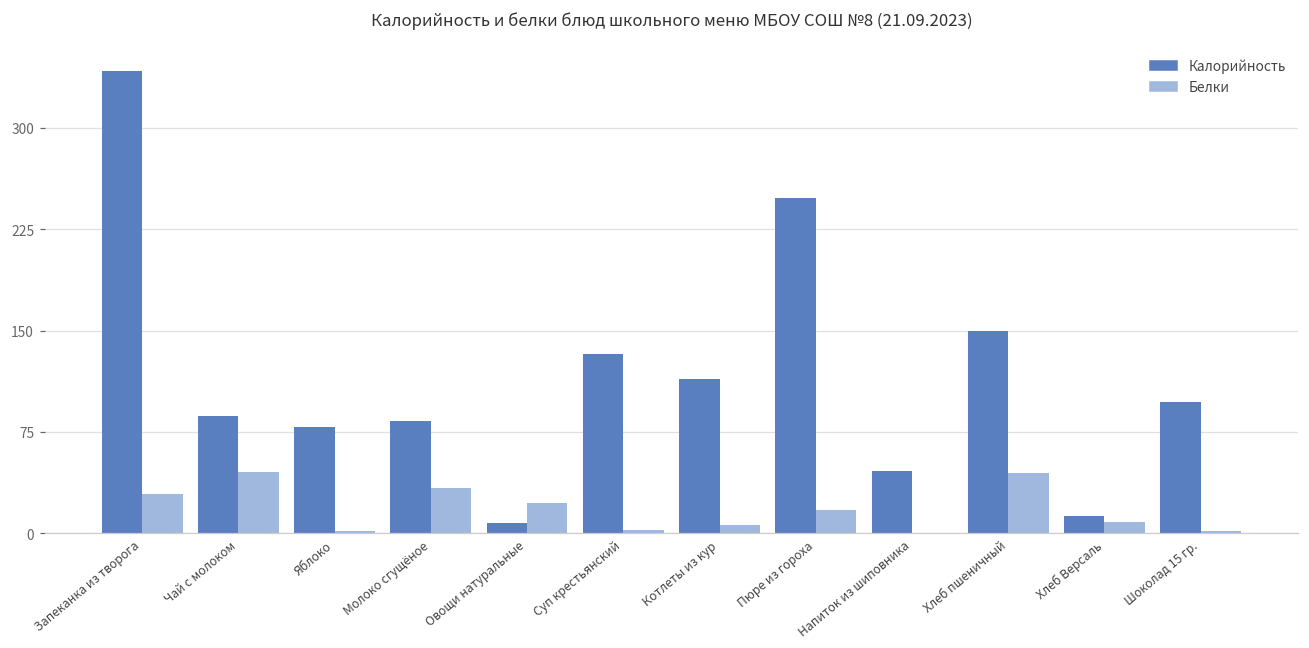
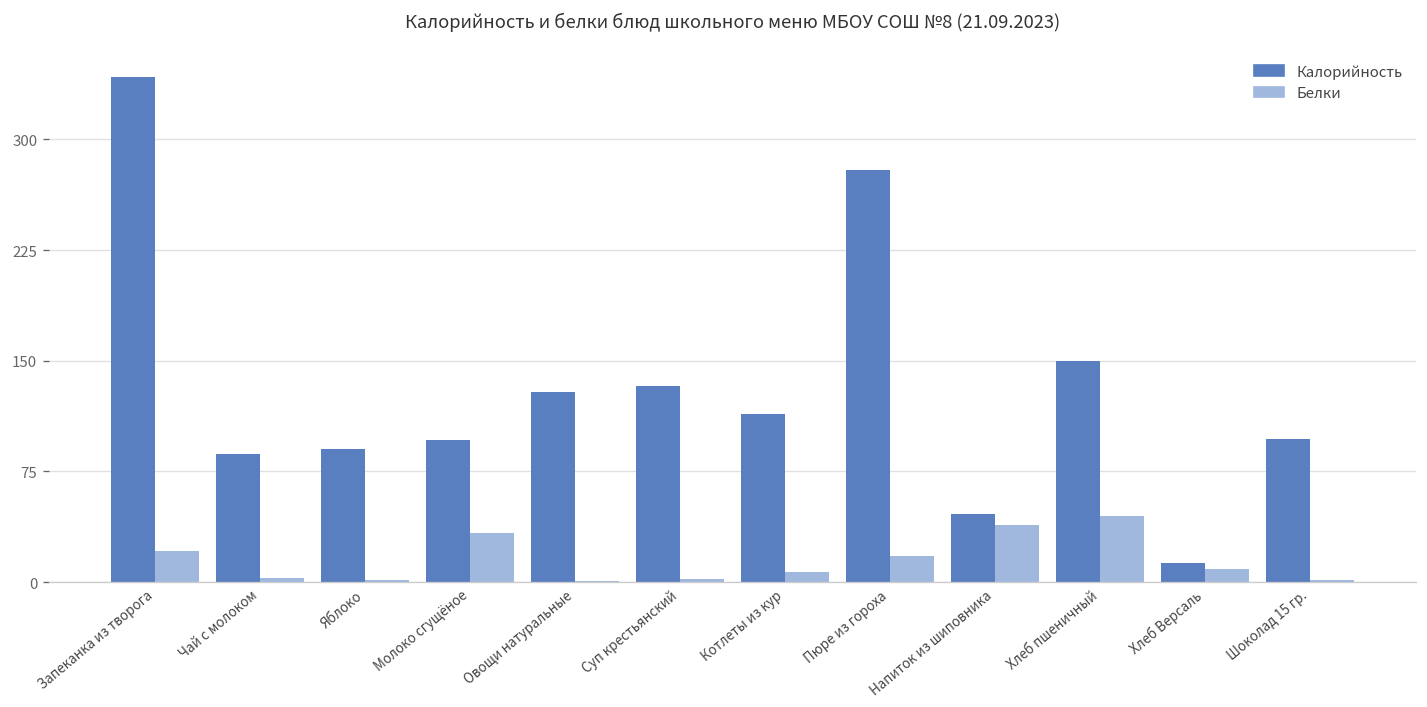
  {
    "Калорийность": {
      "Запеканка из творога": 342,
      "Чай с молоком": 87,
-     "Яблоко": 79,
-     "Молоко сгущёное": 83,
-     "Овощи натуральные": 8,
+     "Яблоко": 90,
+     "Молоко сгущёное": 96,
+     "Овощи натуральные": 129,
      "Суп крестьянский": 133,
      "Котлеты из кур": 114,
-     "Пюре из гороха": 248,
+     "Пюре из гороха": 279,
      "Напиток из шиповника": 46,
      "Хлеб пшеничный": 150,
      "Хлеб Версаль": 13,
      "Шоколад 15 гр.": 97
    },
    "Белки": {
-     "Запеканка из творога": 29,
-     "Чай с молоком": 45,
+     "Запеканка из творога": 21,
+     "Чай с молоком": 3,
      "Молоко сгущёное": 33,
-     "Овощи натуральные": 23,
+     "Овощи натуральные": 0,
      "Суп крестьянский": 2,
      "Котлеты из кур": 7,
      "Пюре из гороха": 17,
-     "Напиток из шиповника": 1,
+     "Напиток из шиповника": 38,
      "Хлеб пшеничный": 45,
      "Хлеб Версаль": 9
    }
  }
